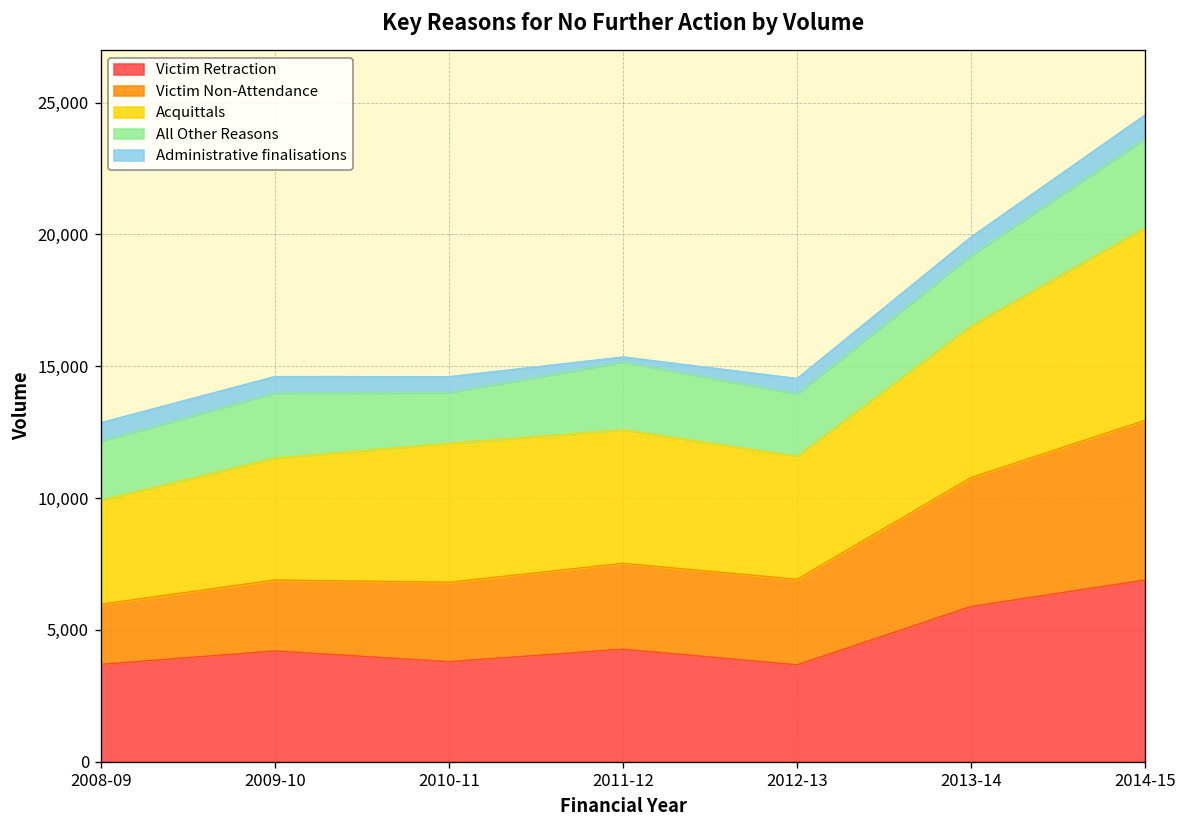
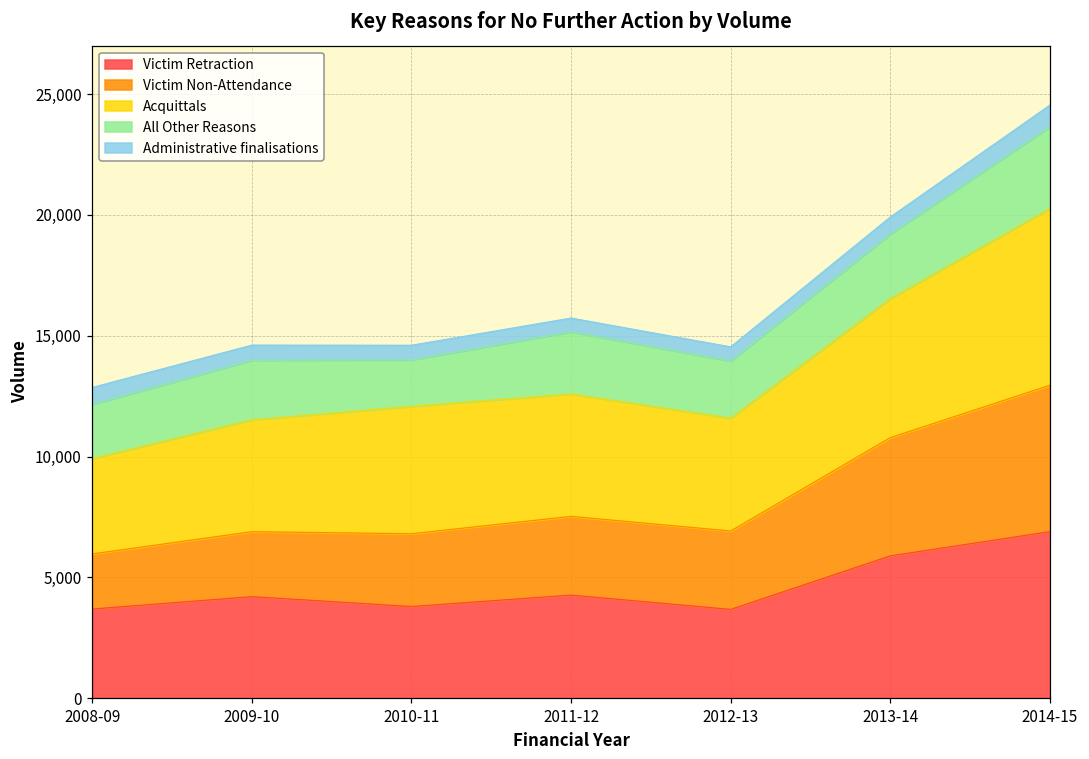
  {
    "Victim Retraction": {
      "2008-09": "3,700",
      "2009-10": "4,200",
      "2010-11": "3,800",
      "2011-12": "4,300",
      "2012-13": "3,700",
      "2013-14": "5,900",
      "2014-15": "6,900"
    },
    "Victim Non-Attendance": {
      "2008-09": "2,300",
      "2009-10": "2,700",
      "2010-11": "3,000",
      "2011-12": "3,300",
      "2012-13": "3,200",
      "2013-14": "4,900",
      "2014-15": "6,100"
    },
    "Acquittals": {
      "2008-09": "3,900",
      "2009-10": "4,600",
      "2010-11": "5,300",
      "2011-12": "5,100",
      "2012-13": "4,700",
      "2013-14": "5,700",
      "2014-15": "7,300"
    },
    "All Other Reasons": {
      "2008-09": "2,200",
      "2009-10": "2,500",
      "2010-11": "1,900",
      "2011-12": "2,600",
      "2012-13": "2,400",
      "2013-14": "2,700",
      "2014-15": "3,400"
    },
    "Administrative finalisations": {
      "2008-09": "700",
      "2009-10": "600",
      "2010-11": "600",
-     "2011-12": "200",
+     "2011-12": "600",
      "2012-13": "600",
      "2013-14": "700",
      "2014-15": "900"
    }
  }
